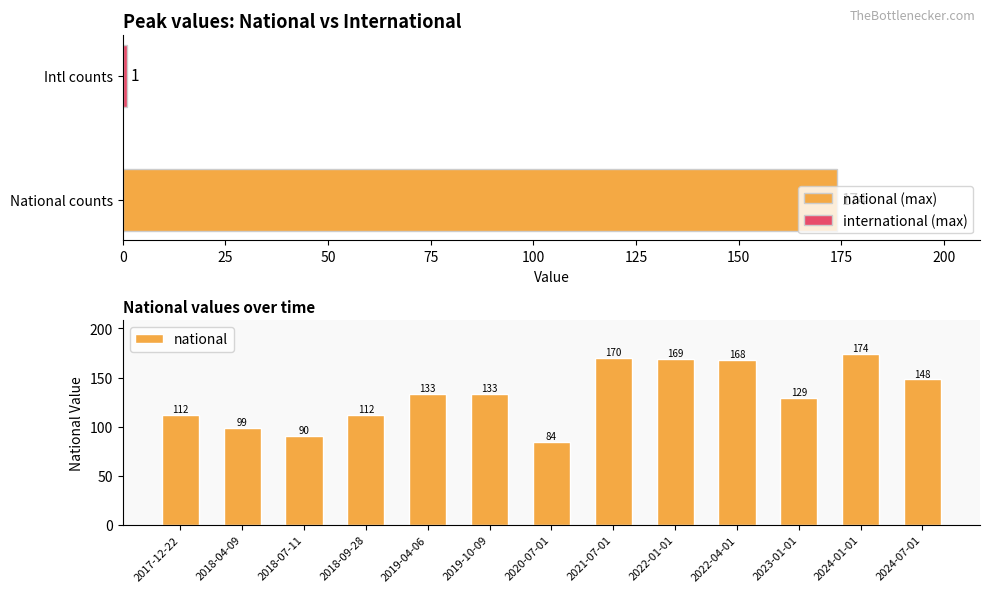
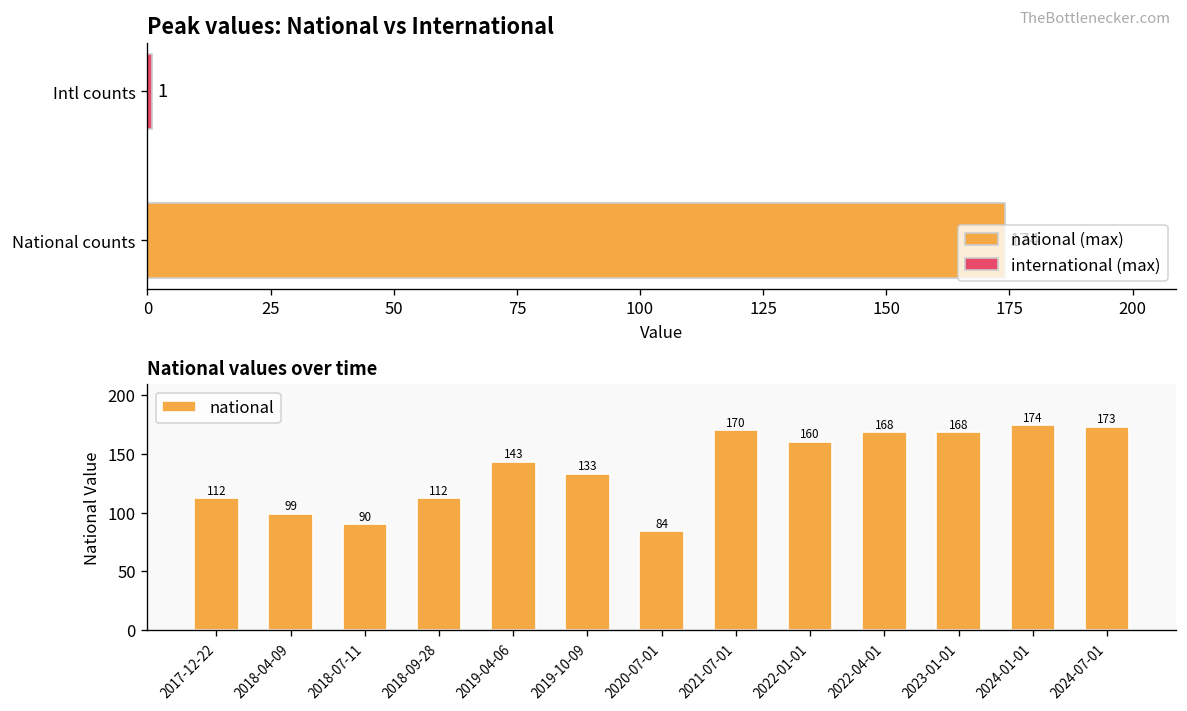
  {
    "Peak values: National vs International": {
      "Intl counts": 1
    },
    "National values over time": {
      "2017-12-22": 112,
      "2018-04-09": 99,
      "2018-07-11": 90,
      "2018-09-28": 112,
-     "2019-04-06": 133,
+     "2019-04-06": 143,
      "2019-10-09": 133,
      "2020-07-01": 84,
      "2021-07-01": 170,
-     "2022-01-01": 169,
+     "2022-01-01": 160,
      "2022-04-01": 168,
-     "2023-01-01": 129,
+     "2023-01-01": 168,
      "2024-01-01": 174,
-     "2024-07-01": 148
+     "2024-07-01": 173
    }
  }
